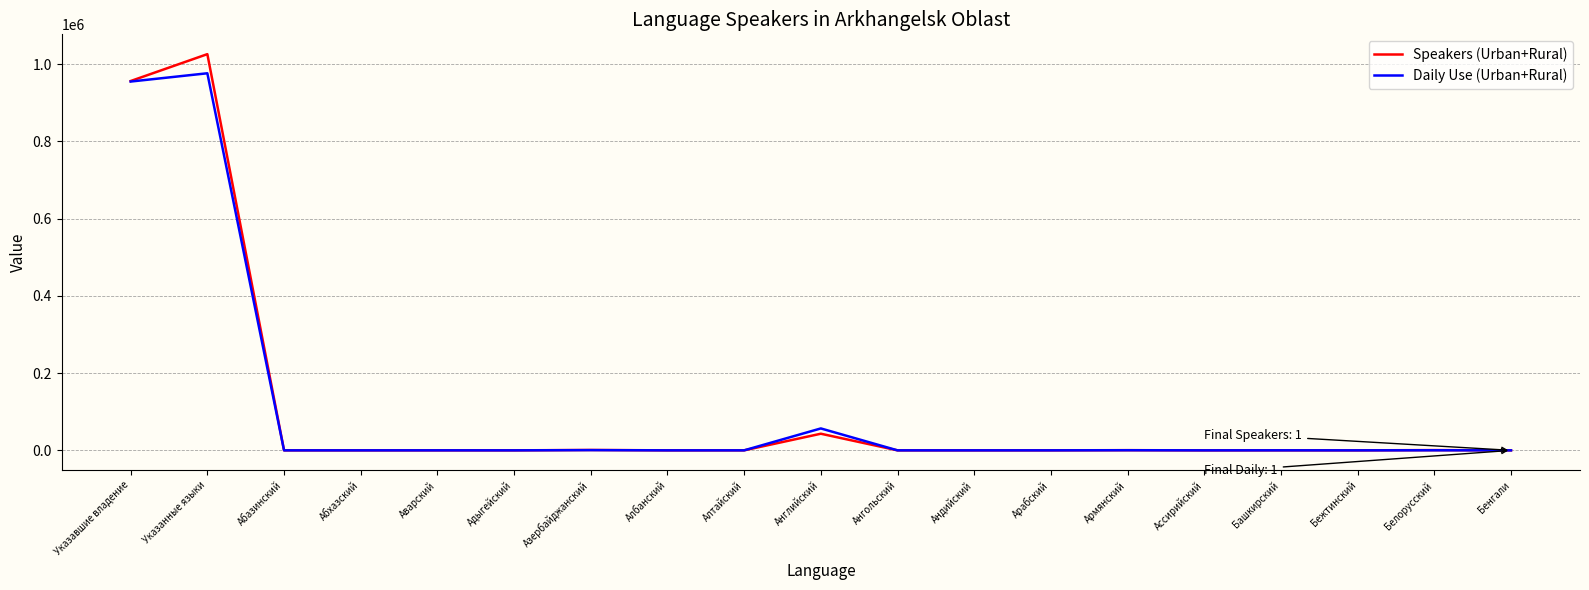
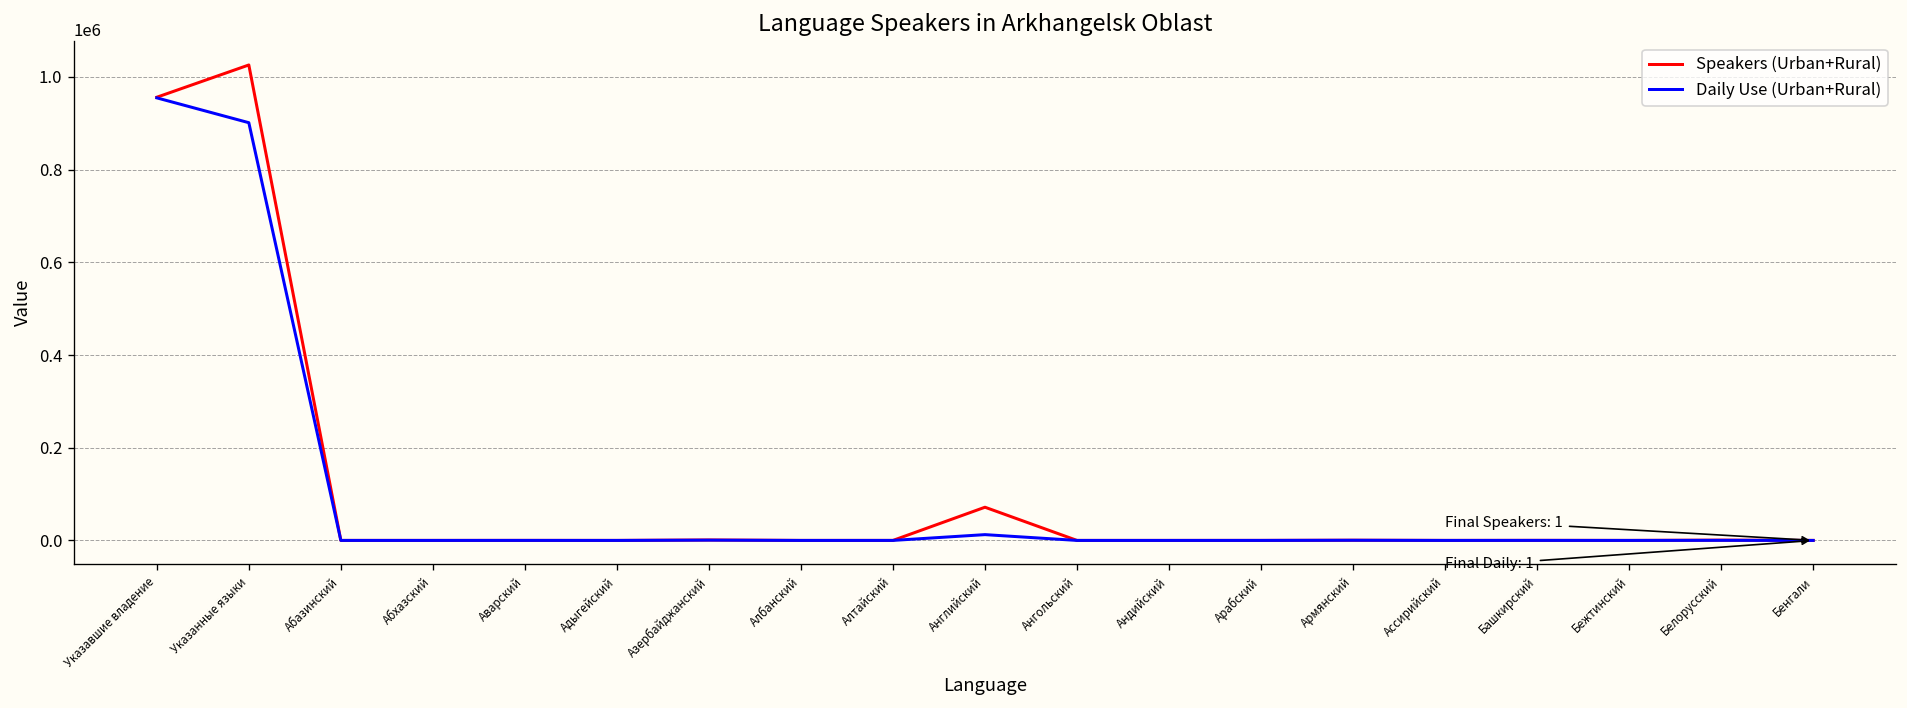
  {
    "Speakers (Urban+Rural)": {
      "Указанные языки": 1030000,
-     "Английский": 40000
+     "Английский": 70000
    },
    "Daily Use (Urban+Rural)": {
-     "Указанные языки": 980000,
-     "Английский": 60000
+     "Указанные языки": 900000,
+     "Английский": 10000
    }
  }
